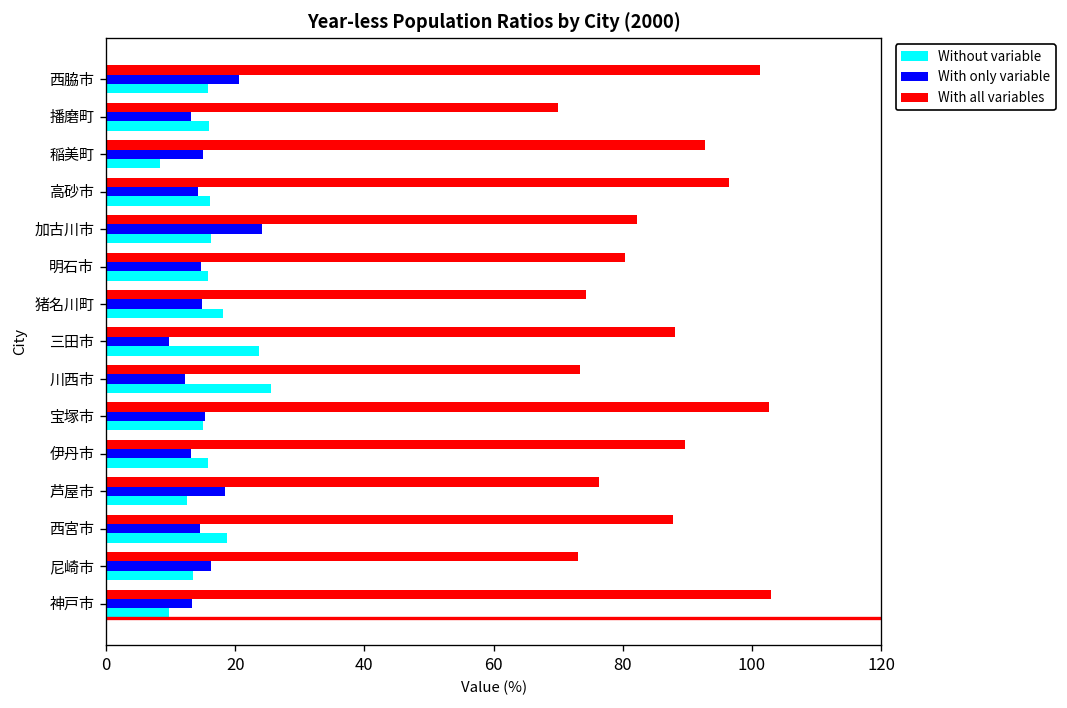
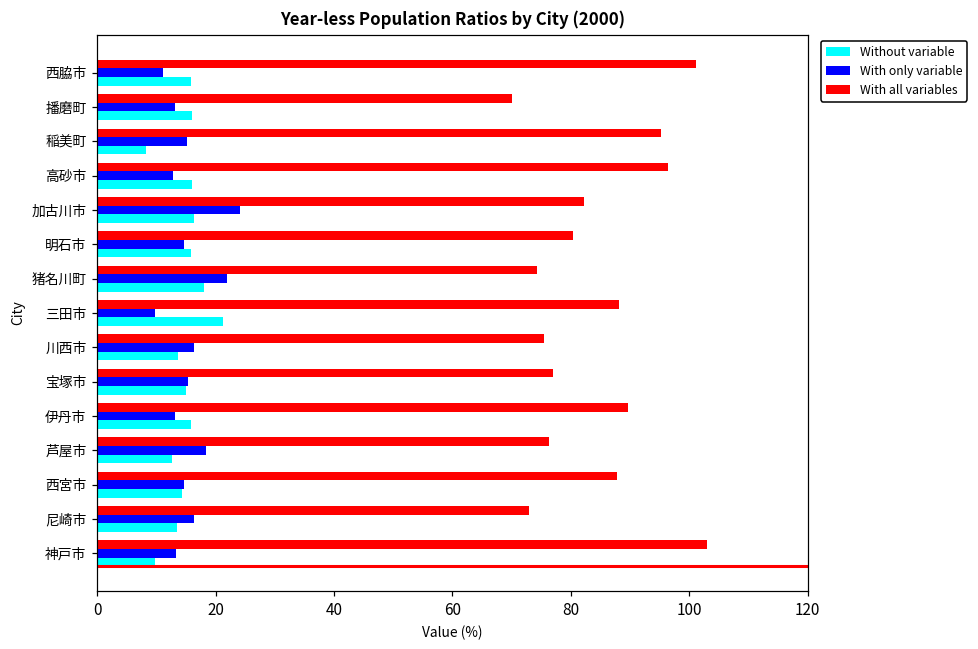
  {
    "Without variable": {
      "西脇市": 16,
      "播磨町": 16,
      "稲美町": 8,
      "高砂市": 16,
      "加古川市": 16,
      "明石市": 16,
      "猪名川町": 18,
-     "三田市": 24,
-     "川西市": 26,
+     "三田市": 21,
+     "川西市": 14,
      "宝塚市": 15,
      "伊丹市": 16,
      "芦屋市": 13,
-     "西宮市": 19,
+     "西宮市": 14,
      "尼崎市": 14,
      "神戸市": 10
    },
    "With only variable": {
-     "西脇市": 21,
+     "西脇市": 11,
      "播磨町": 13,
      "稲美町": 15,
-     "高砂市": 14,
+     "高砂市": 13,
      "加古川市": 24,
      "明石市": 15,
-     "猪名川町": 15,
+     "猪名川町": 22,
      "三田市": 10,
-     "川西市": 12,
+     "川西市": 16,
      "宝塚市": 15,
      "伊丹市": 13,
      "芦屋市": 18,
      "西宮市": 15,
      "尼崎市": 16,
      "神戸市": 13
    },
    "With all variables": {
      "西脇市": 101,
      "播磨町": 70,
-     "稲美町": 93,
+     "稲美町": 95,
      "高砂市": 96,
      "加古川市": 82,
      "明石市": 80,
      "猪名川町": 74,
      "三田市": 88,
-     "川西市": 73,
-     "宝塚市": 103,
+     "川西市": 76,
+     "宝塚市": 77,
      "伊丹市": 90,
      "芦屋市": 76,
      "西宮市": 88,
      "尼崎市": 73,
      "神戸市": 103
    }
  }
